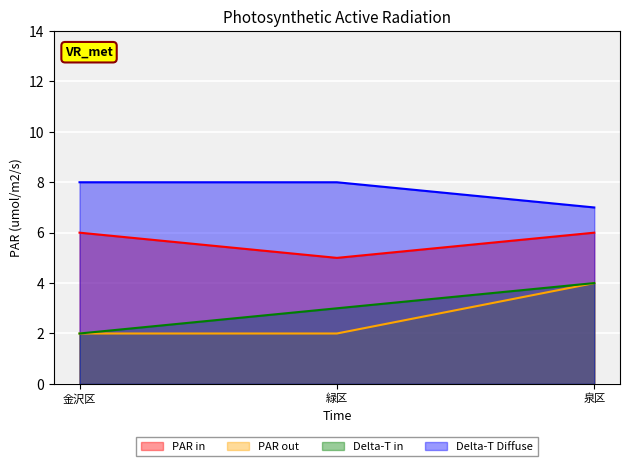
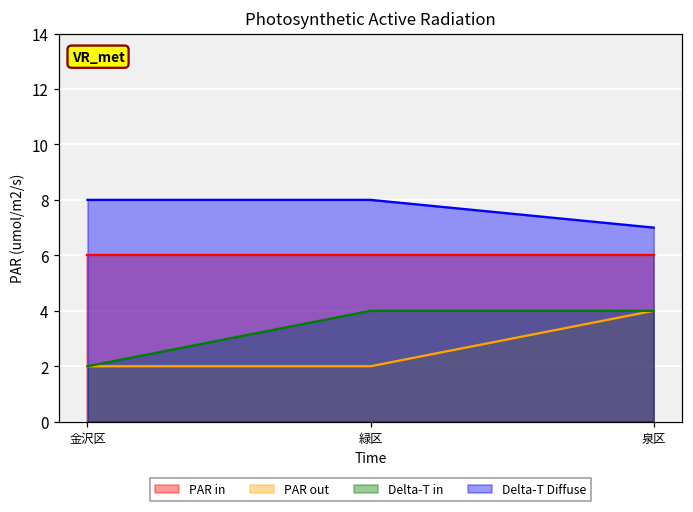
  {
    "PAR in": {
      "金沢区": 6,
-     "緑区": 5,
+     "緑区": 6,
      "泉区": 6
    },
    "PAR out": {
      "緑区": 2
    },
    "Delta-T in": {
-     "緑区": 3
+     "緑区": 4
    },
    "Delta-T Diffuse": {
      "金沢区": 8,
      "緑区": 8,
      "泉区": 7
    }
  }
